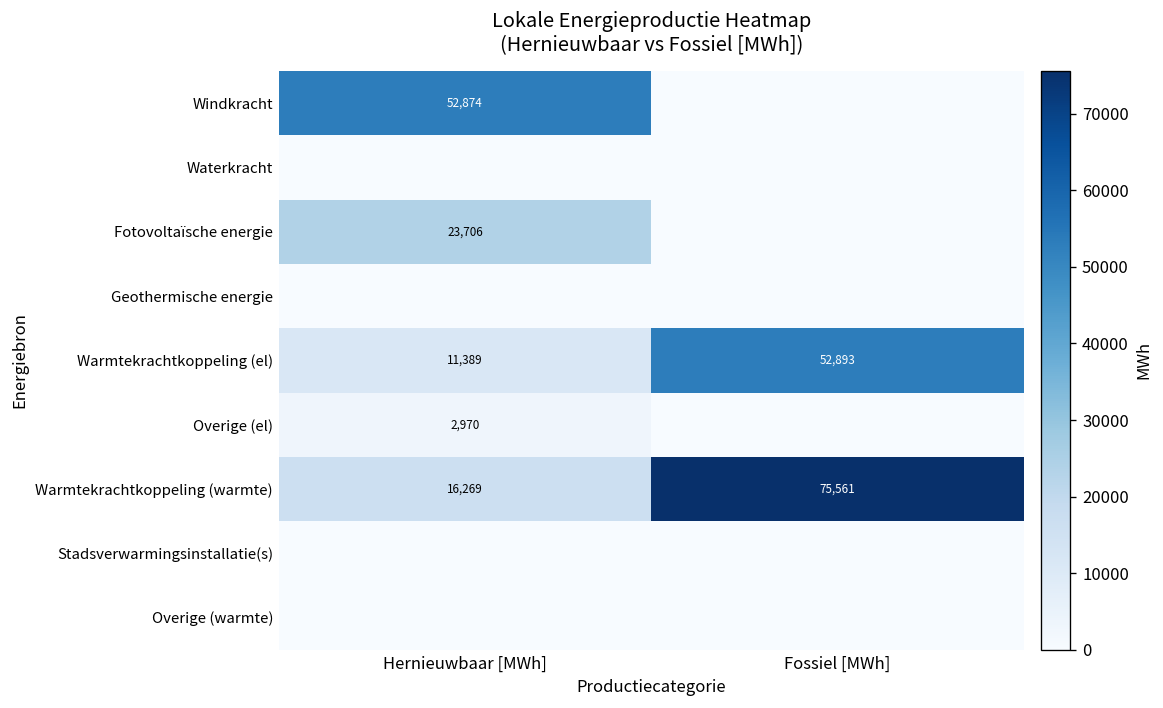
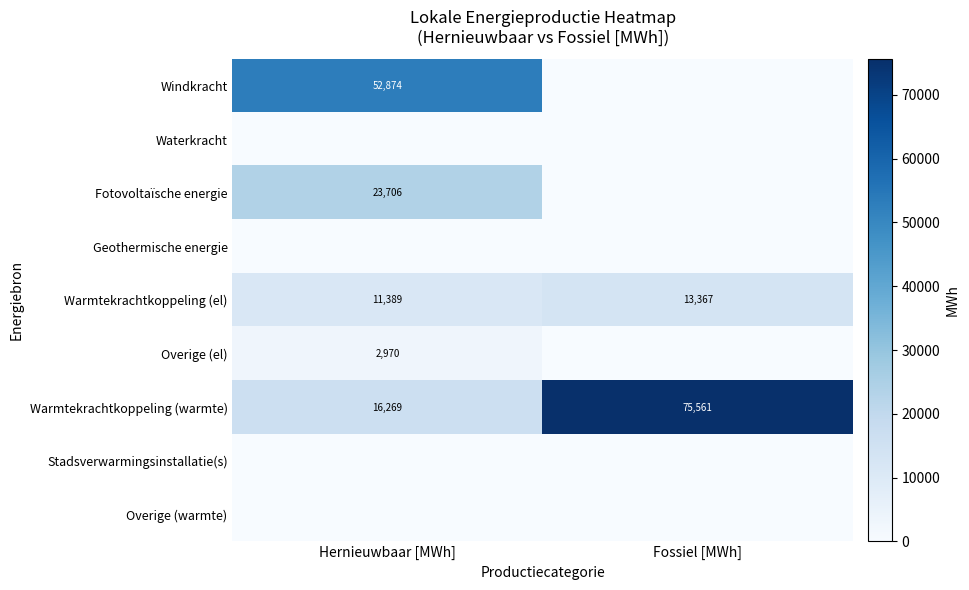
  {
    "Windkracht": {
      "Hernieuwbaar [MWh]": "52,874"
    },
    "Fotovoltaïsche energie": {
      "Hernieuwbaar [MWh]": "23,706"
    },
    "Warmtekrachtkoppeling (el)": {
      "Hernieuwbaar [MWh]": "11,389",
-     "Fossiel [MWh]": "52,893"
+     "Fossiel [MWh]": "13,367"
    },
    "Overige (el)": {
      "Hernieuwbaar [MWh]": "2,970"
    },
    "Warmtekrachtkoppeling (warmte)": {
      "Hernieuwbaar [MWh]": "16,269",
      "Fossiel [MWh]": "75,561"
    }
  }
